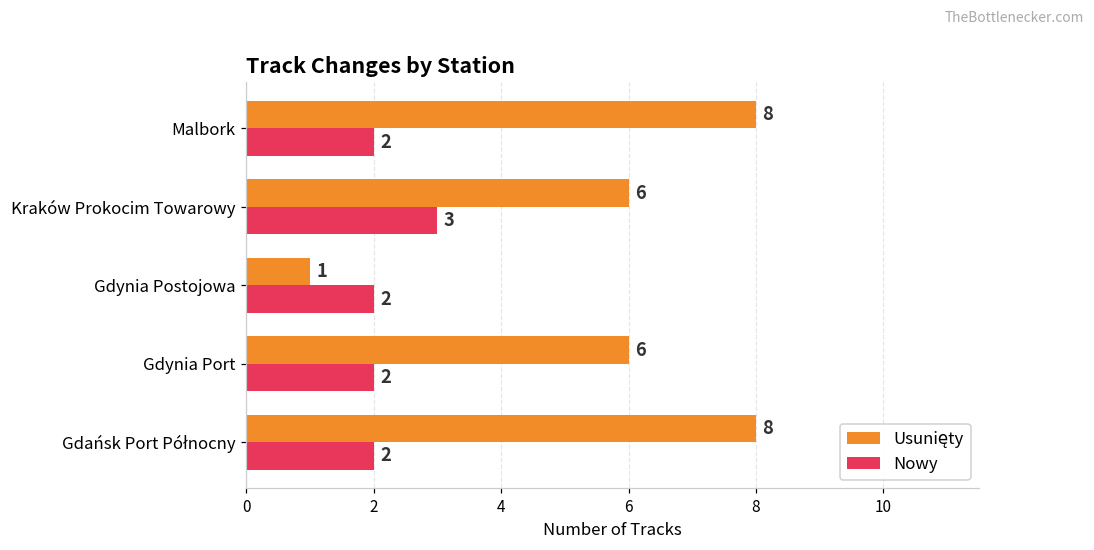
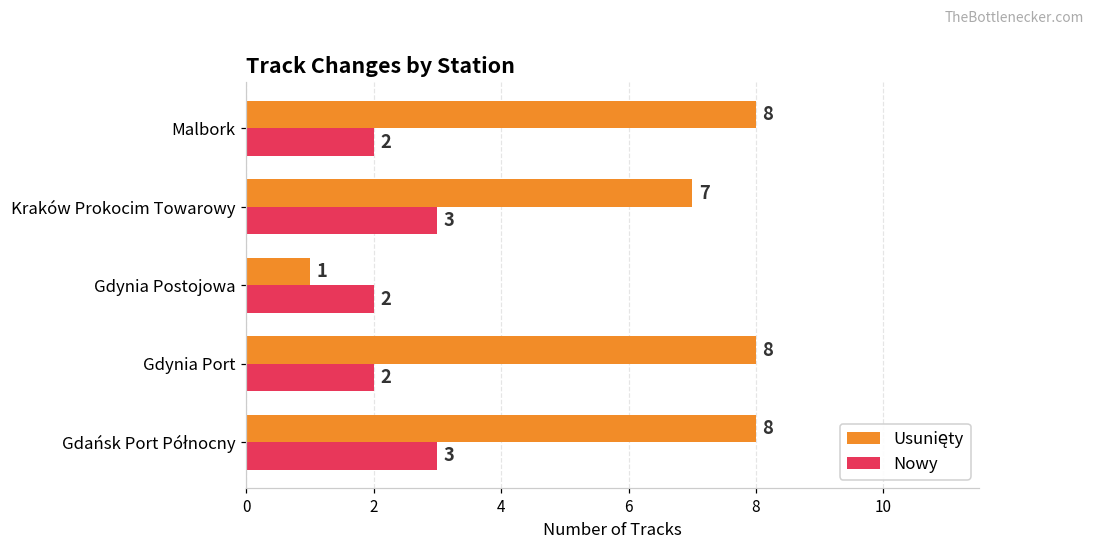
  {
    "Usunięty": {
      "Malbork": 8,
-     "Kraków Prokocim Towarowy": 6,
+     "Kraków Prokocim Towarowy": 7,
      "Gdynia Postojowa": 1,
-     "Gdynia Port": 6,
+     "Gdynia Port": 8,
      "Gdańsk Port Północny": 8
    },
    "Nowy": {
      "Malbork": 2,
      "Kraków Prokocim Towarowy": 3,
      "Gdynia Postojowa": 2,
      "Gdynia Port": 2,
-     "Gdańsk Port Północny": 2
+     "Gdańsk Port Północny": 3
    }
  }
